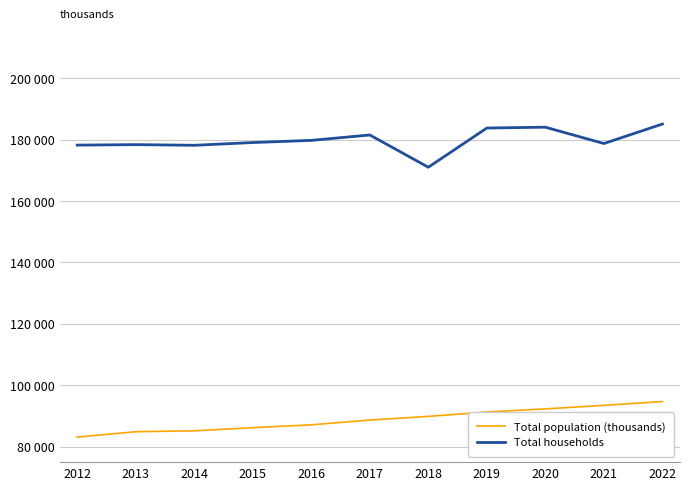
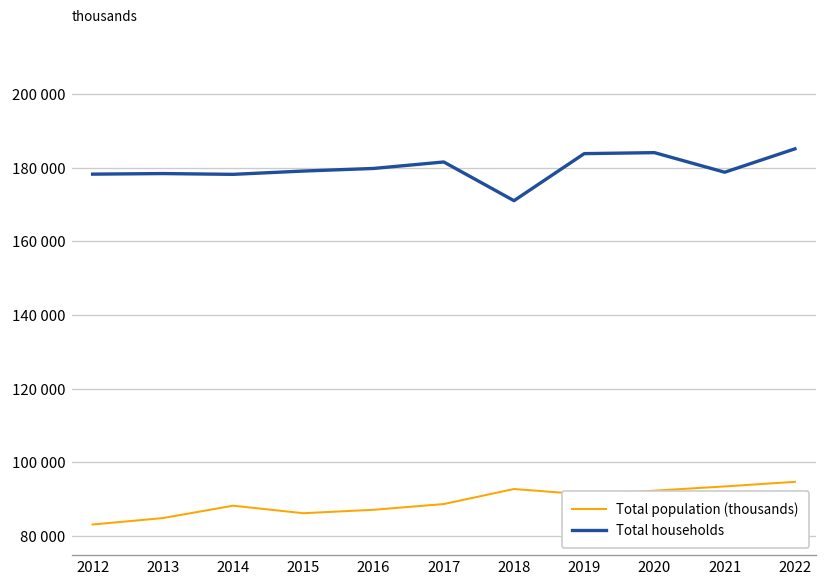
  {
    "Total population (thousands)": {
      "2012": 83000,
      "2013": 85000,
-     "2014": 85000,
+     "2014": 88000,
      "2015": 86000,
      "2016": 87000,
      "2017": 89000,
-     "2018": 90000,
+     "2018": 93000,
      "2019": 91000,
      "2020": 92000,
      "2021": 93000,
      "2022": 95000
    },
    "Total households": {
      "2012": 178000,
      "2013": 178000,
      "2014": 178000,
      "2015": 179000,
      "2016": 180000,
      "2017": 182000,
      "2018": 171000,
      "2019": 184000,
      "2020": 184000,
      "2021": 179000,
      "2022": 185000
    }
  }
